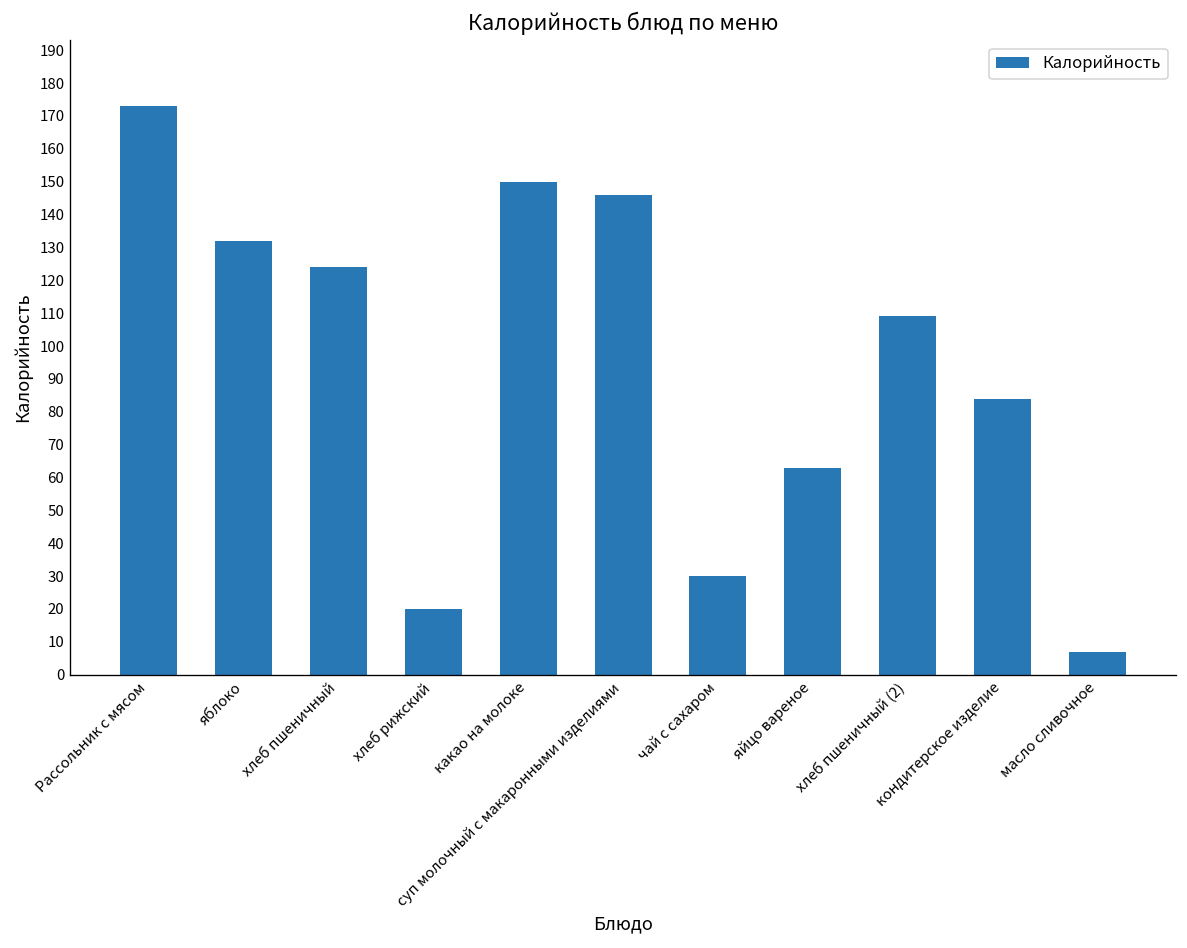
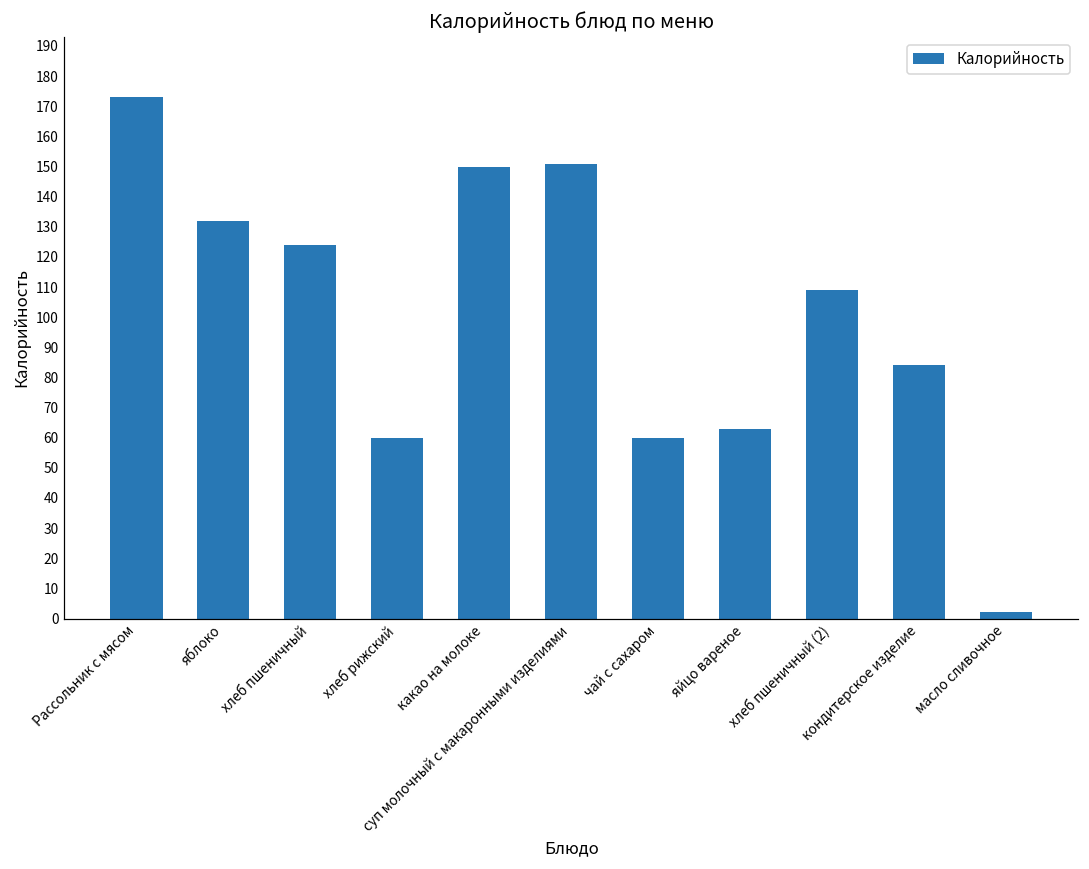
  {
    "Рассольник с мясом": 173,
    "яблоко": 132,
    "хлеб пшеничный": 124,
-   "хлеб рижский": 20,
+   "хлеб рижский": 60,
    "какао на молоке": 150,
-   "суп молочный с макаронными изделиями": 146,
-   "чай с сахаром": 30,
+   "суп молочный с макаронными изделиями": 151,
+   "чай с сахаром": 60,
    "яйцо вареное": 63,
    "хлеб пшеничный (2)": 109,
    "кондитерское изделие": 84,
-   "масло сливочное": 7
+   "масло сливочное": 2
  }
